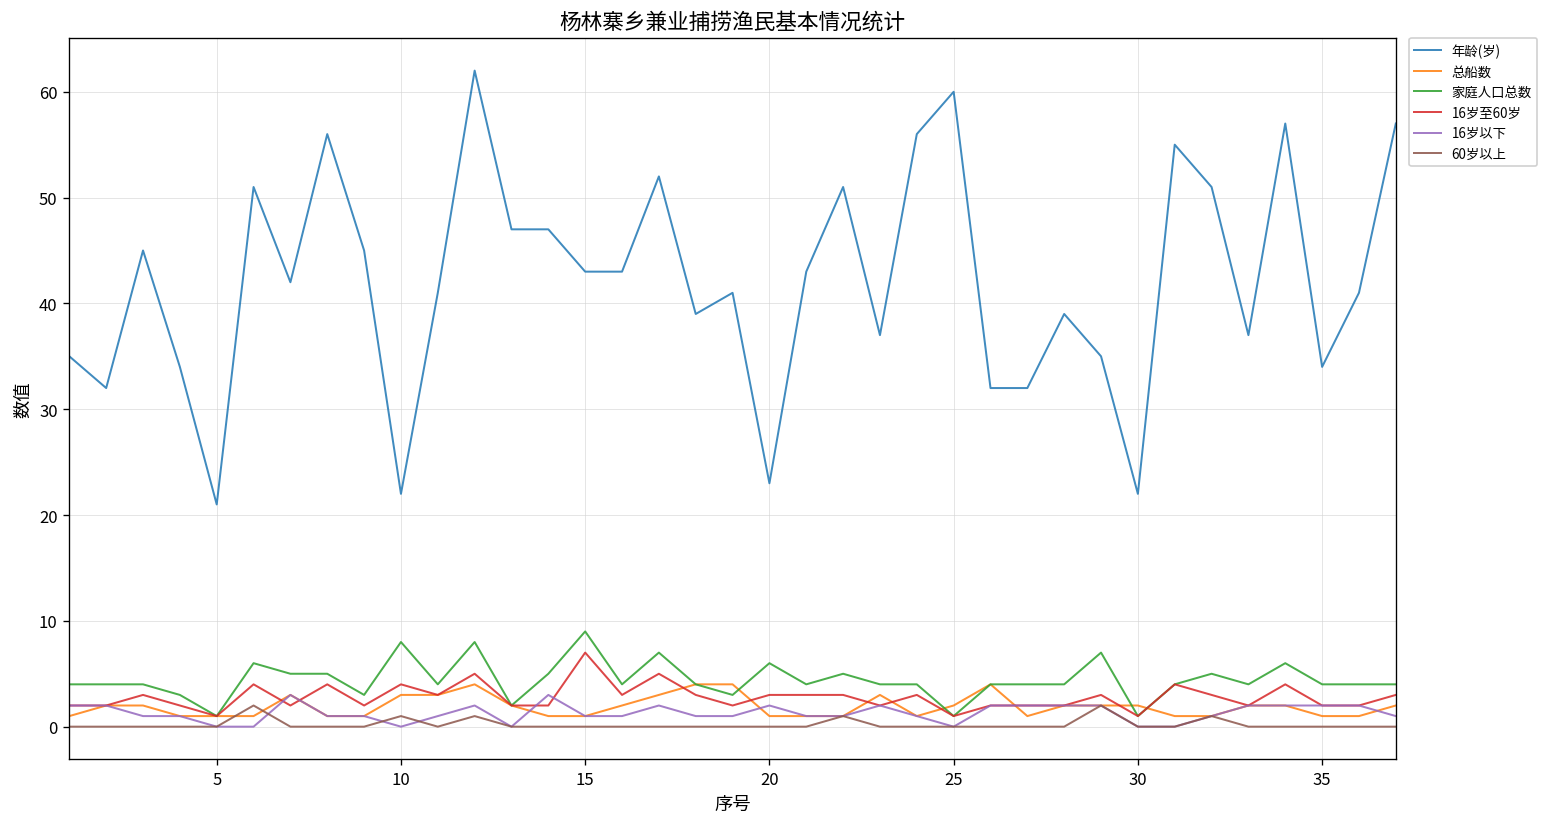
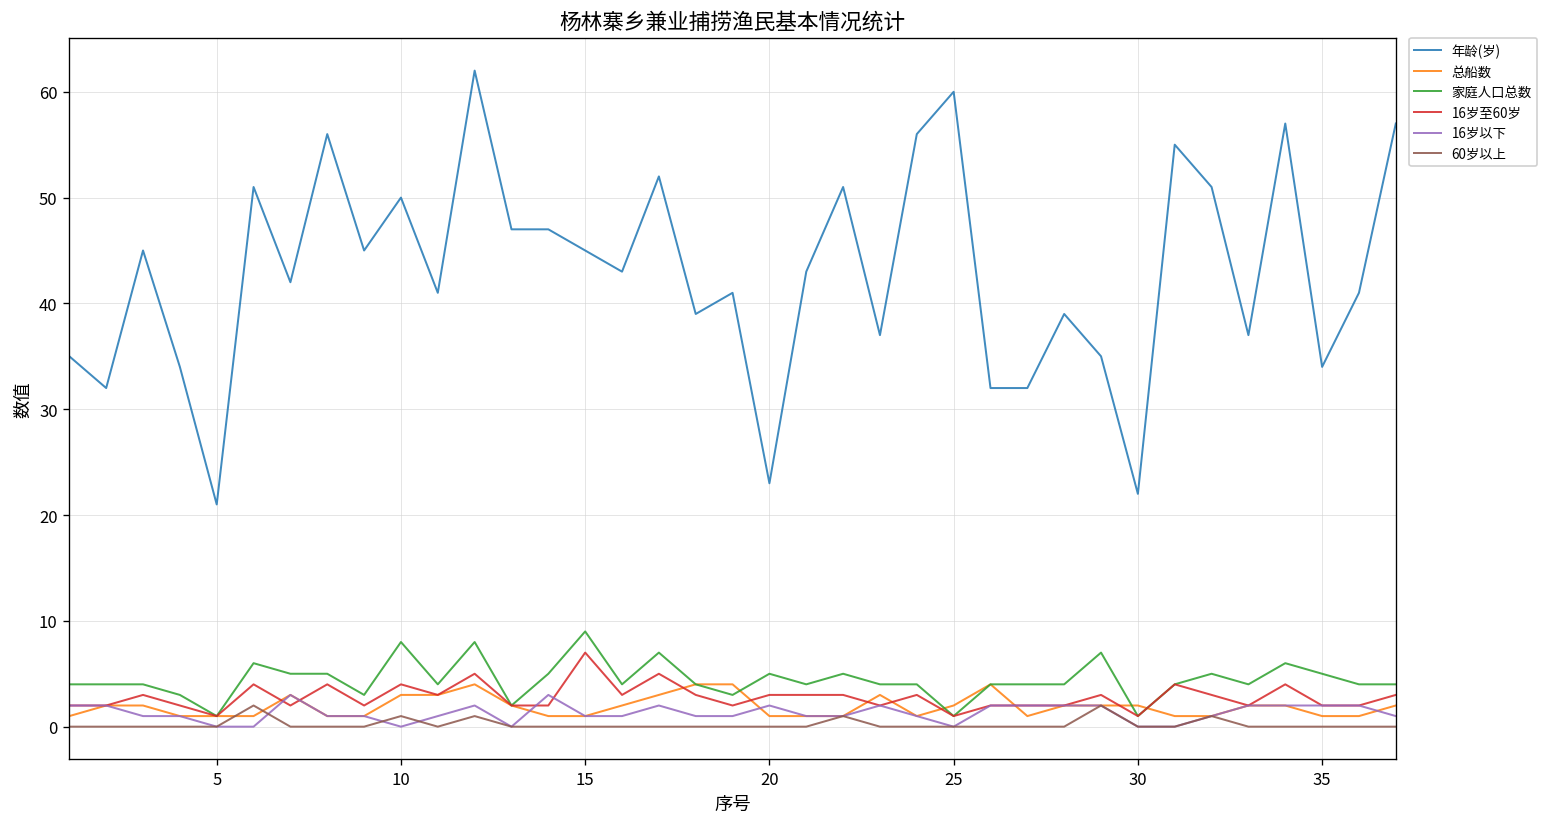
  {
    "年龄(岁)": {
      "5": 21,
-     "10": 22,
-     "15": 43,
+     "10": 50,
+     "15": 45,
      "20": 23,
      "25": 60,
      "30": 22,
      "35": 34
    },
    "总船数": {
      "10": 3,
      "20": 1,
      "25": 2,
      "30": 2,
      "35": 1
    },
    "家庭人口总数": {
      "10": 8,
      "15": 9,
-     "20": 6,
-     "35": 4
+     "20": 5,
+     "35": 5
    },
    "16岁至60岁": {
      "10": 4,
      "15": 7,
      "20": 3
    },
    "16岁以下": {
      "10": 0,
      "20": 2
    },
    "60岁以上": {
      "10": 1,
      "15": 0,
      "20": 0,
      "35": 0
    }
  }
